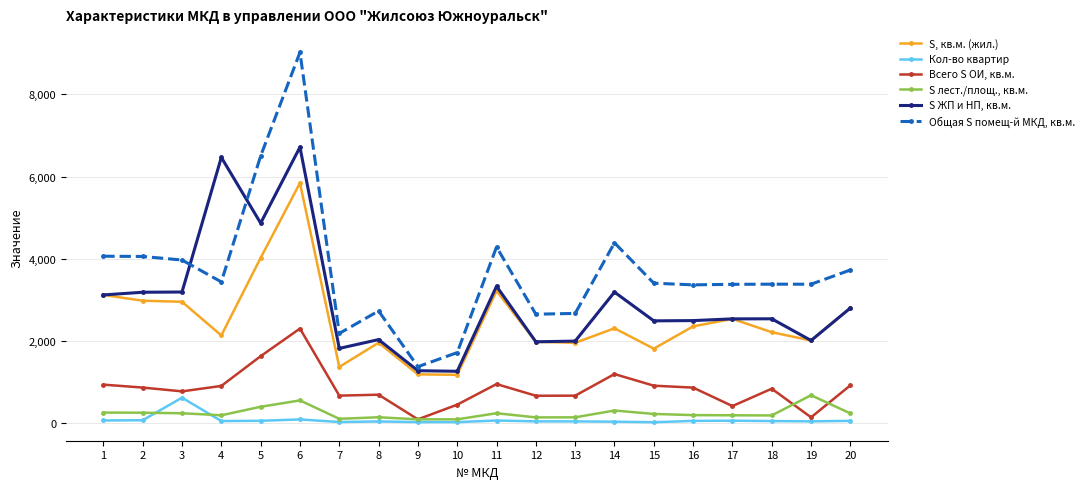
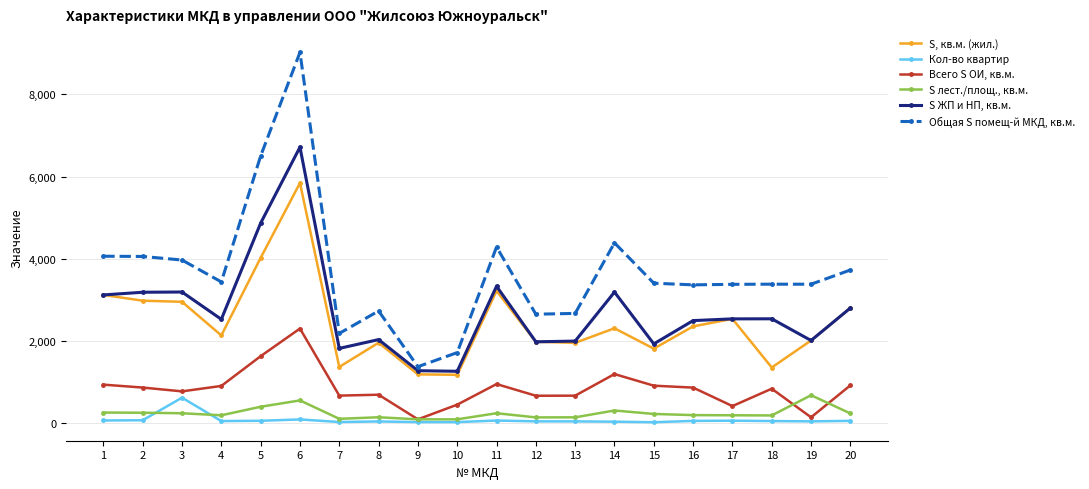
  {
    "S, кв.м. (жил.)": {
      "2": "3,000",
      "3": "3,000",
      "4": "2,100",
      "5": "4,000",
      "6": "5,800",
      "7": "1,400",
      "8": "2,000",
      "9": "1,200",
      "10": "1,200",
      "11": "3,200",
      "14": "2,300",
      "15": "1,800",
      "16": "2,400",
-     "18": "2,200"
+     "18": "1,400"
    },
    "Кол-во квартир": {
      "1": "100",
      "2": "100",
      "3": "600",
      "4": "100",
      "5": "100",
      "6": "100",
      "7": "0",
      "8": "0",
      "9": "0",
      "10": "0",
      "11": "100",
      "12": "0",
      "13": "0",
      "14": "0",
      "15": "0",
      "16": "100",
      "17": "100",
      "18": "100",
      "19": "0",
      "20": "100"
    },
    "Всего S ОИ, кв.м.": {
      "1": "900",
      "2": "900",
      "3": "800",
      "4": "900",
      "5": "1,600",
      "6": "2,300",
      "7": "700",
      "8": "700",
      "10": "500",
      "11": "1,000",
      "12": "700",
      "13": "700",
      "14": "1,200",
      "15": "900",
      "16": "900",
      "17": "400",
      "18": "800",
      "19": "100",
      "20": "900"
    },
    "S лест./площ., кв.м.": {
      "1": "300",
      "2": "300",
      "3": "200",
      "4": "200",
      "5": "400",
      "6": "600",
      "7": "100",
      "8": "100",
      "10": "100",
      "11": "200",
      "12": "100",
      "13": "100",
      "14": "300",
      "15": "200",
      "16": "200",
      "17": "200",
      "18": "200",
      "19": "700",
      "20": "200"
    },
    "S ЖП и НП, кв.м.": {
      "2": "3,200",
      "3": "3,200",
-     "4": "6,500",
+     "4": "2,500",
      "5": "4,900",
      "6": "6,700",
      "7": "1,800",
      "8": "2,000",
      "9": "1,300",
      "10": "1,300",
      "11": "3,300",
      "14": "3,200",
-     "15": "2,500",
+     "15": "1,900",
      "16": "2,500",
      "18": "2,500"
    },
    "Общая S помещ-й МКД, кв.м.": {
      "1": "4,100",
      "2": "4,100",
      "3": "4,000",
      "4": "3,400",
      "5": "6,500",
      "6": "9,000",
      "7": "2,200",
      "8": "2,700",
      "9": "1,400",
      "10": "1,700",
      "11": "4,300",
      "12": "2,700",
      "13": "2,700",
      "14": "4,400",
      "15": "3,400",
      "16": "3,400",
      "17": "3,400",
      "18": "3,400",
      "19": "3,400",
      "20": "3,700"
    }
  }
